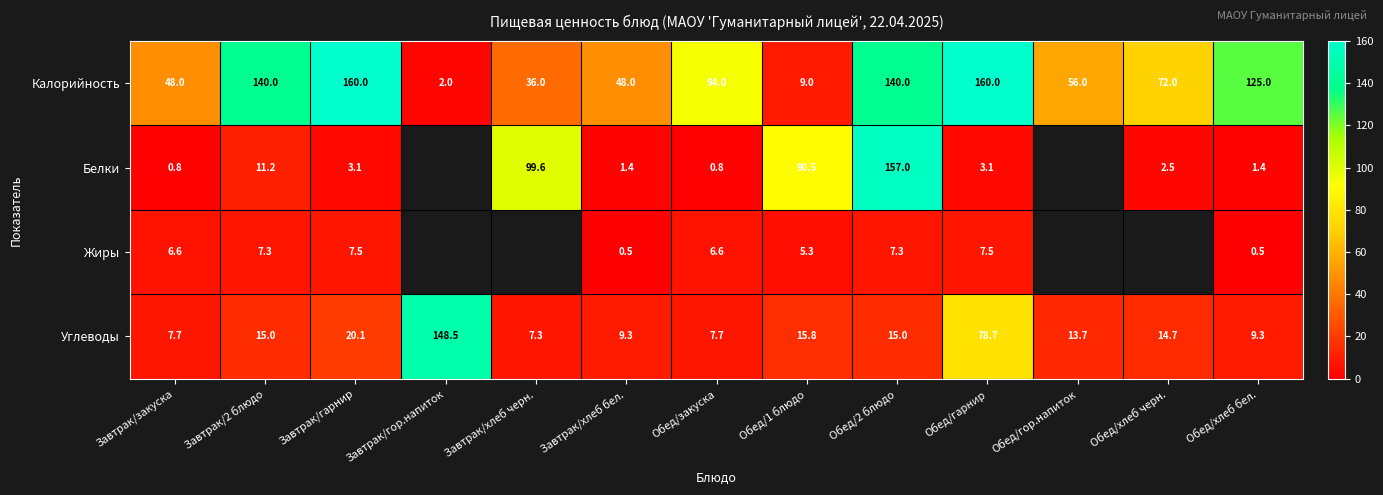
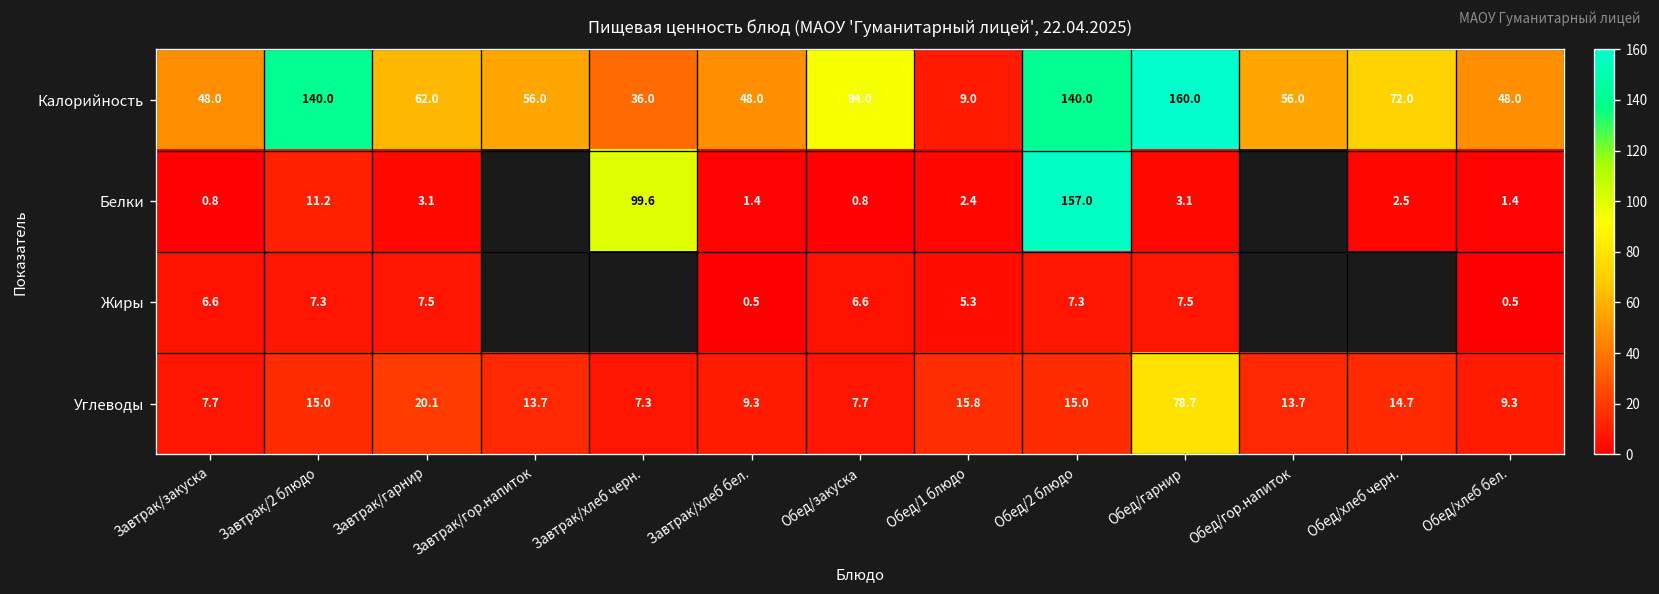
  {
    "Калорийность": {
      "Завтрак/закуска": 48.0,
      "Завтрак/2 блюдо": 140.0,
-     "Завтрак/гарнир": 160.0,
-     "Завтрак/гор.напиток": 2.0,
+     "Завтрак/гарнир": 62.0,
+     "Завтрак/гор.напиток": 56.0,
      "Завтрак/хлеб черн.": 36.0,
      "Завтрак/хлеб бел.": 48.0,
      "Обед/закуска": 94.0,
      "Обед/1 блюдо": 9.0,
      "Обед/2 блюдо": 140.0,
      "Обед/гарнир": 160.0,
      "Обед/гор.напиток": 56.0,
      "Обед/хлеб черн.": 72.0,
-     "Обед/хлеб бел.": 125.0
+     "Обед/хлеб бел.": 48.0
    },
    "Белки": {
      "Завтрак/закуска": 0.8,
      "Завтрак/2 блюдо": 11.2,
      "Завтрак/гарнир": 3.1,
      "Завтрак/хлеб черн.": 99.6,
      "Завтрак/хлеб бел.": 1.4,
      "Обед/закуска": 0.8,
-     "Обед/1 блюдо": 90.5,
+     "Обед/1 блюдо": 2.4,
      "Обед/2 блюдо": 157.0,
      "Обед/гарнир": 3.1,
      "Обед/хлеб черн.": 2.5,
      "Обед/хлеб бел.": 1.4
    },
    "Жиры": {
      "Завтрак/закуска": 6.6,
      "Завтрак/2 блюдо": 7.3,
      "Завтрак/гарнир": 7.5,
      "Завтрак/хлеб бел.": 0.5,
      "Обед/закуска": 6.6,
      "Обед/1 блюдо": 5.3,
      "Обед/2 блюдо": 7.3,
      "Обед/гарнир": 7.5,
      "Обед/хлеб бел.": 0.5
    },
    "Углеводы": {
      "Завтрак/закуска": 7.7,
      "Завтрак/2 блюдо": 15.0,
      "Завтрак/гарнир": 20.1,
-     "Завтрак/гор.напиток": 148.5,
+     "Завтрак/гор.напиток": 13.7,
      "Завтрак/хлеб черн.": 7.3,
      "Завтрак/хлеб бел.": 9.3,
      "Обед/закуска": 7.7,
      "Обед/1 блюдо": 15.8,
      "Обед/2 блюдо": 15.0,
      "Обед/гарнир": 78.7,
      "Обед/гор.напиток": 13.7,
      "Обед/хлеб черн.": 14.7,
      "Обед/хлеб бел.": 9.3
    }
  }
